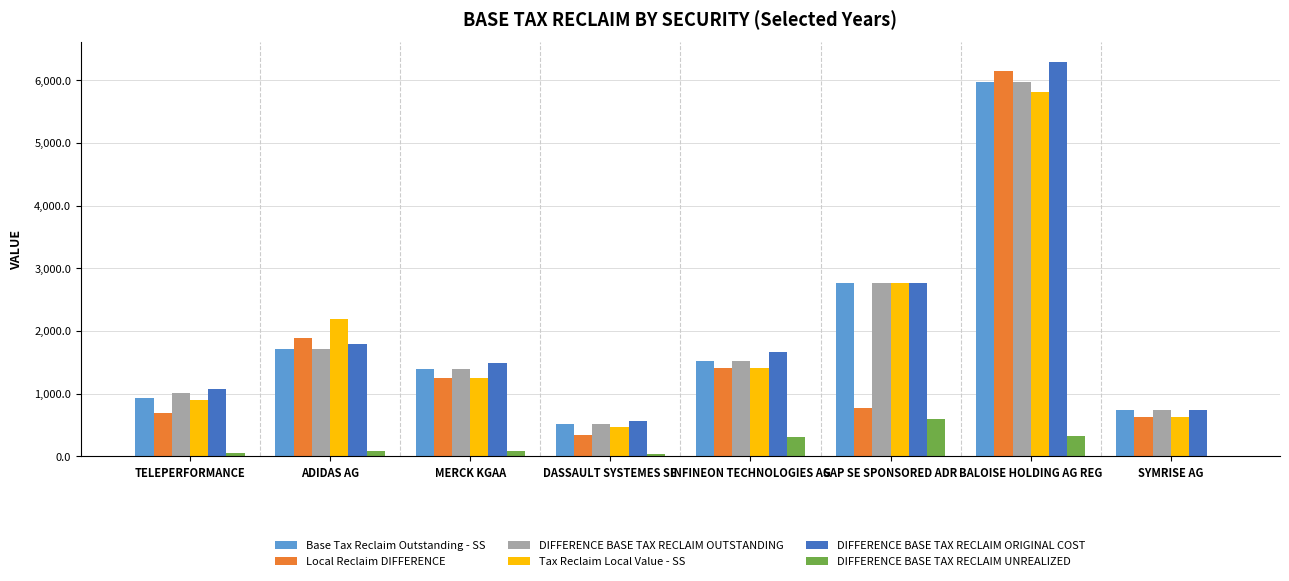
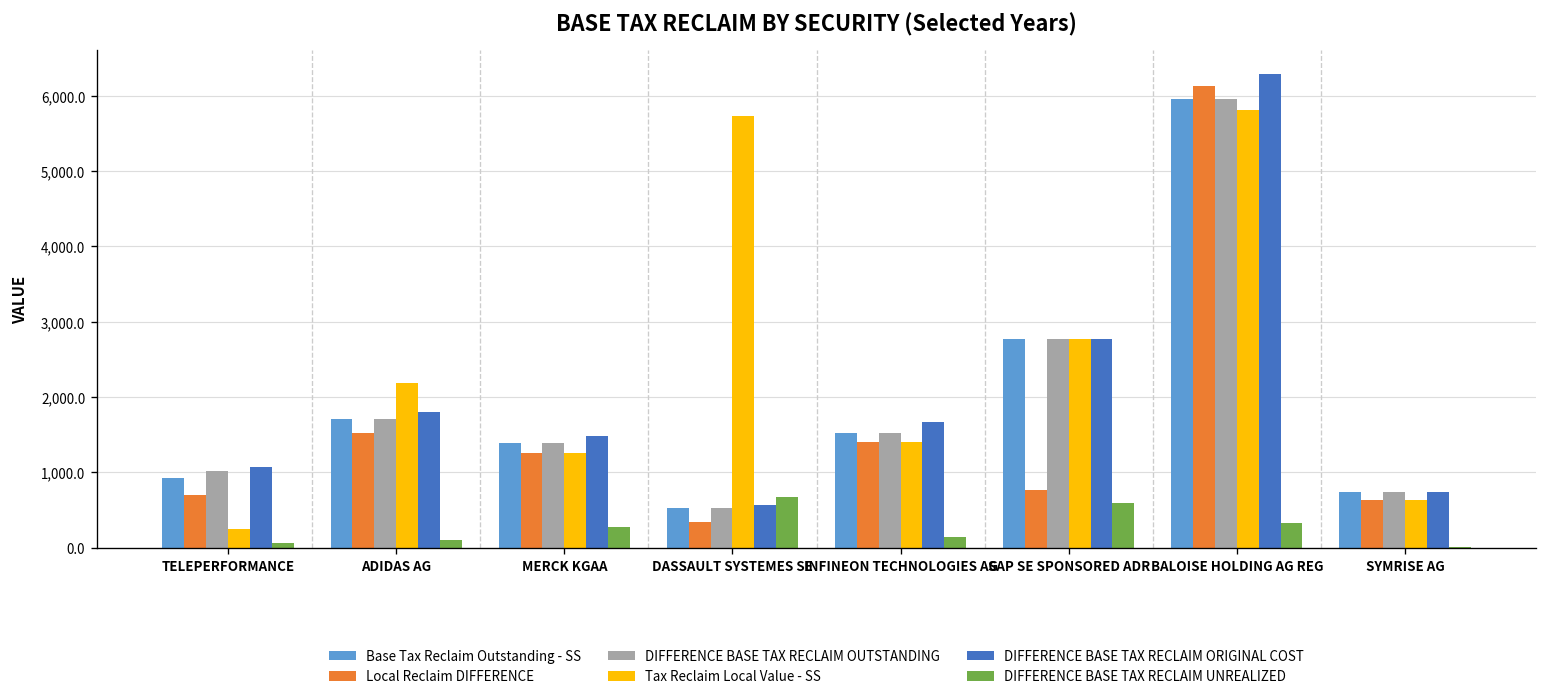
  {
    "Local Reclaim DIFFERENCE": {
      "TELEPERFORMANCE": "700",
-     "ADIDAS AG": "1,900",
+     "ADIDAS AG": "1,500",
      "MERCK KGAA": "1,300",
      "DASSAULT SYSTEMES SE": "300",
      "INFINEON TECHNOLOGIES AG": "1,400",
      "SAP SE SPONSORED ADR": "800",
      "BALOISE HOLDING AG REG": "6,100",
      "SYMRISE AG": "600"
    },
    "DIFFERENCE BASE TAX RECLAIM OUTSTANDING": {
      "TELEPERFORMANCE": "1,000",
      "ADIDAS AG": "1,700",
      "MERCK KGAA": "1,400",
      "DASSAULT SYSTEMES SE": "500",
      "INFINEON TECHNOLOGIES AG": "1,500",
      "SAP SE SPONSORED ADR": "2,800",
      "BALOISE HOLDING AG REG": "6,000",
      "SYMRISE AG": "700"
    },
    "Tax Reclaim Local Value - SS": {
-     "TELEPERFORMANCE": "900",
+     "TELEPERFORMANCE": "200",
      "ADIDAS AG": "2,200",
      "MERCK KGAA": "1,300",
-     "DASSAULT SYSTEMES SE": "500",
+     "DASSAULT SYSTEMES SE": "5,700",
      "INFINEON TECHNOLOGIES AG": "1,400",
      "SAP SE SPONSORED ADR": "2,800",
      "BALOISE HOLDING AG REG": "5,800",
      "SYMRISE AG": "600"
    },
    "DIFFERENCE BASE TAX RECLAIM UNREALIZED": {
      "TELEPERFORMANCE": "100",
      "ADIDAS AG": "100",
-     "MERCK KGAA": "100",
-     "DASSAULT SYSTEMES SE": "0",
-     "INFINEON TECHNOLOGIES AG": "300",
+     "MERCK KGAA": "300",
+     "DASSAULT SYSTEMES SE": "700",
+     "INFINEON TECHNOLOGIES AG": "100",
      "SAP SE SPONSORED ADR": "600",
      "BALOISE HOLDING AG REG": "300"
    }
  }
